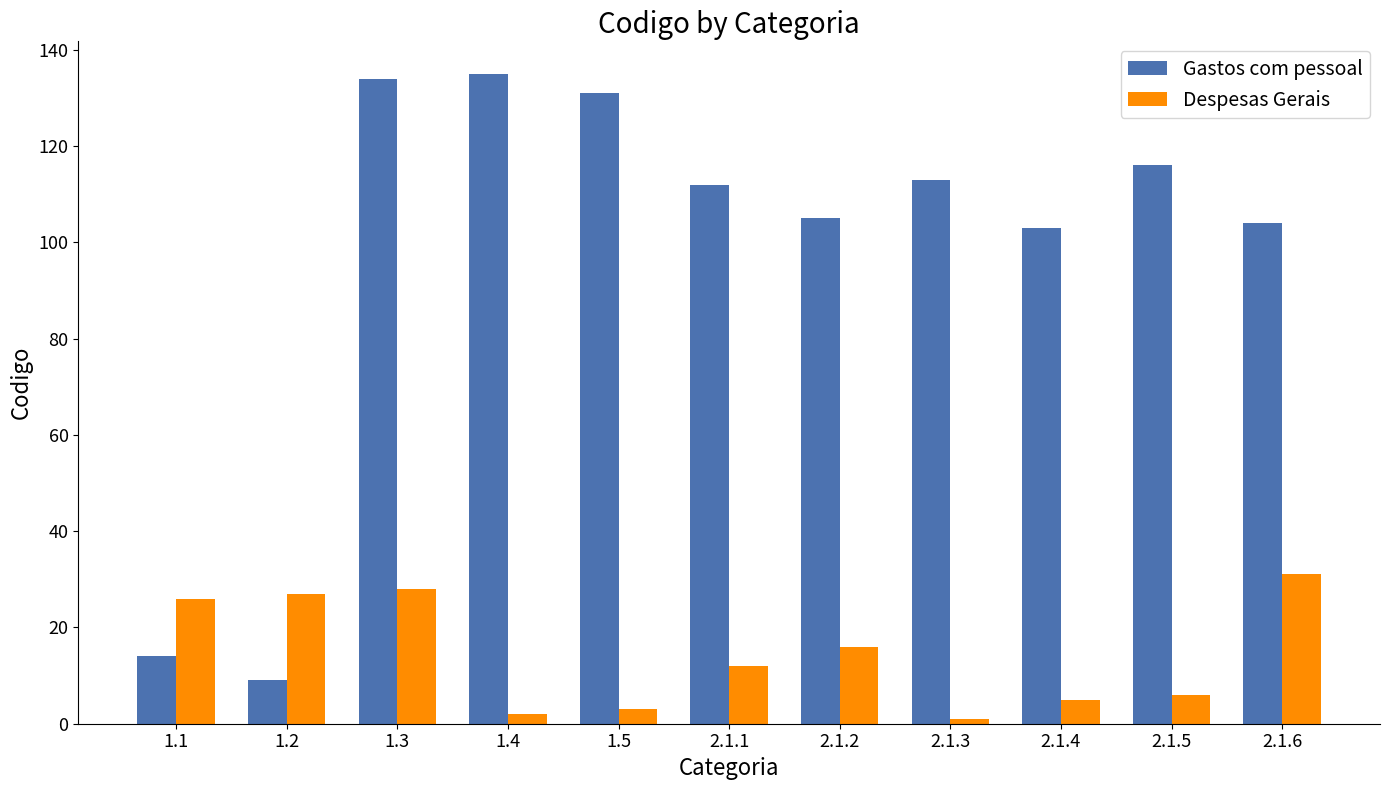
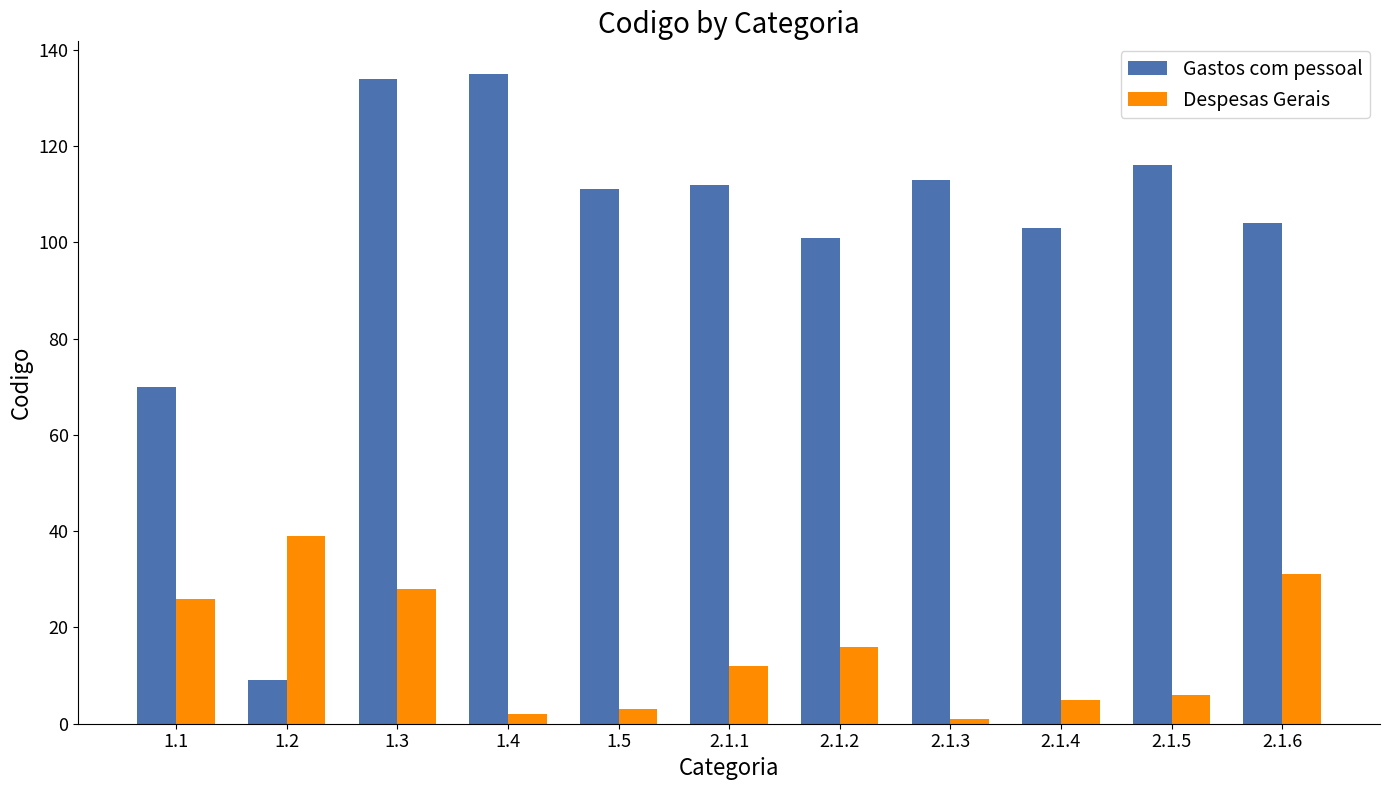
  {
    "Gastos com pessoal": {
-     "1.1": 14,
+     "1.1": 70,
      "1.2": 9,
      "1.3": 134,
      "1.4": 135,
-     "1.5": 131,
+     "1.5": 111,
      "2.1.1": 112,
-     "2.1.2": 105,
+     "2.1.2": 101,
      "2.1.3": 113,
      "2.1.4": 103,
      "2.1.5": 116,
      "2.1.6": 104
    },
    "Despesas Gerais": {
      "1.1": 26,
-     "1.2": 27,
+     "1.2": 39,
      "1.3": 28,
      "1.4": 2,
      "1.5": 3,
      "2.1.1": 12,
      "2.1.2": 16,
      "2.1.3": 1,
      "2.1.4": 5,
      "2.1.5": 6,
      "2.1.6": 31
    }
  }
